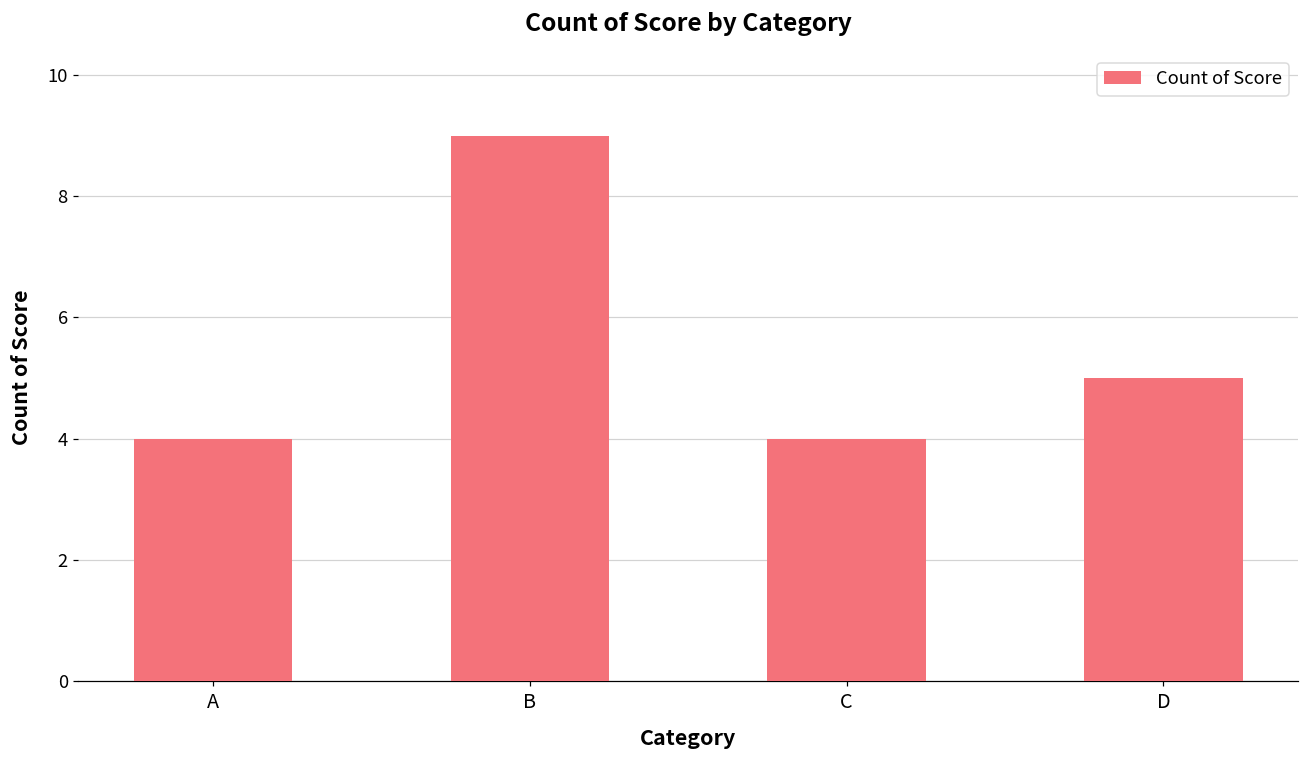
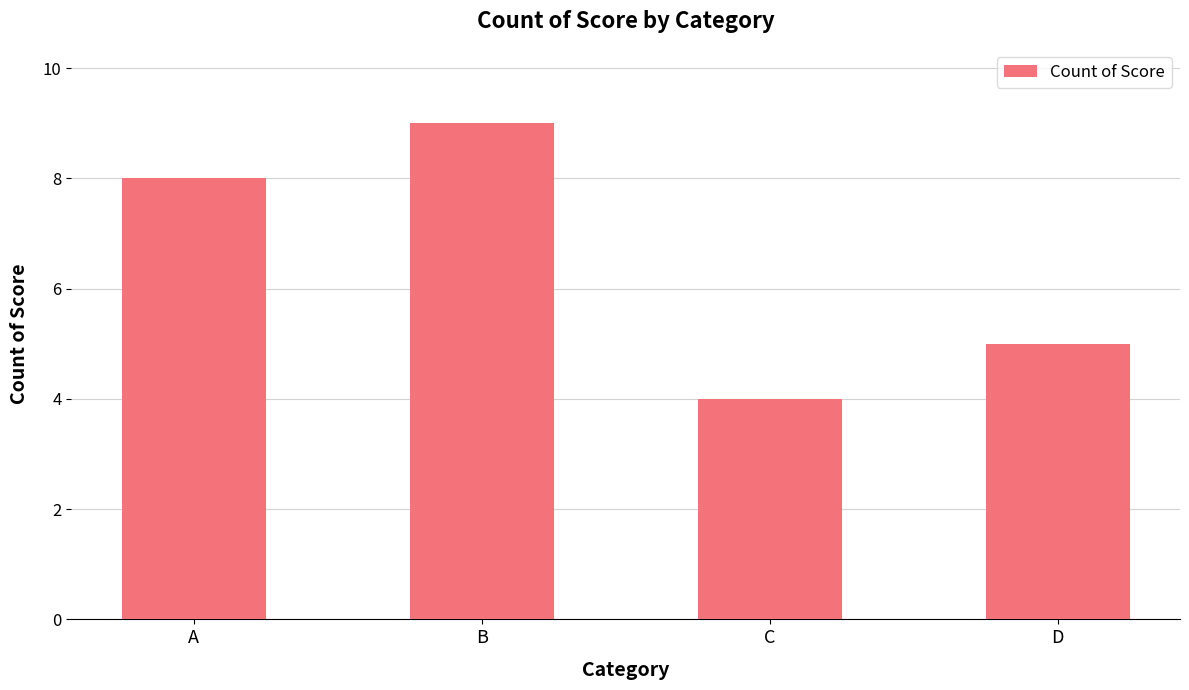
  {
-   "A": 4,
+   "A": 8,
    "B": 9,
    "C": 4,
    "D": 5
  }
